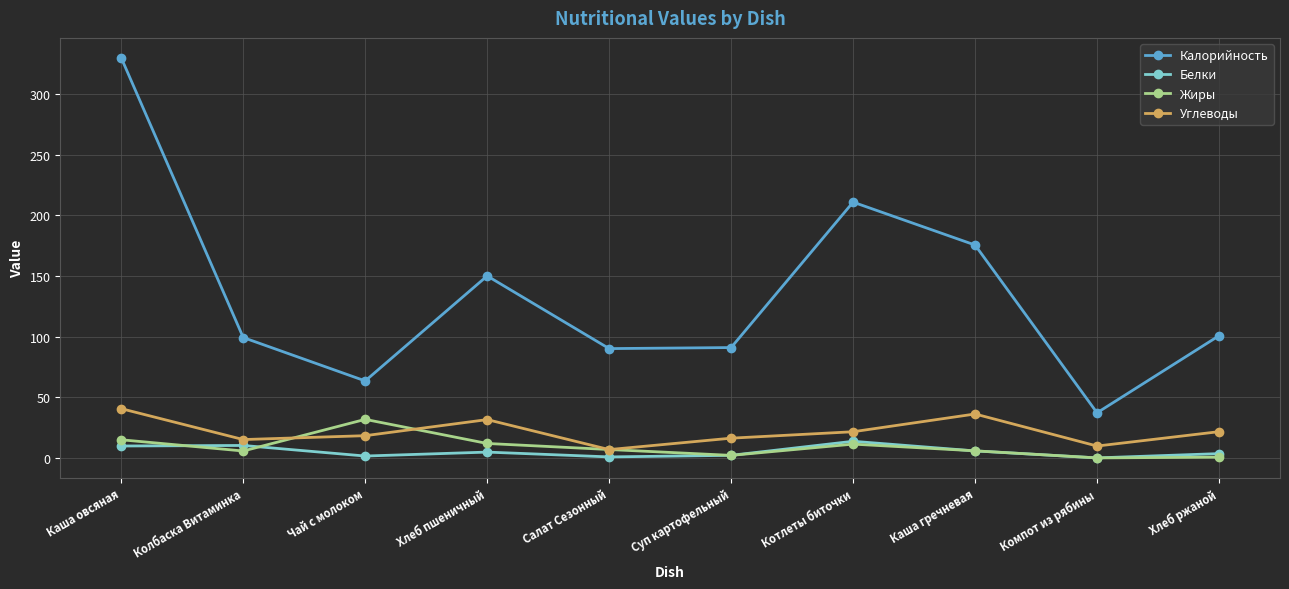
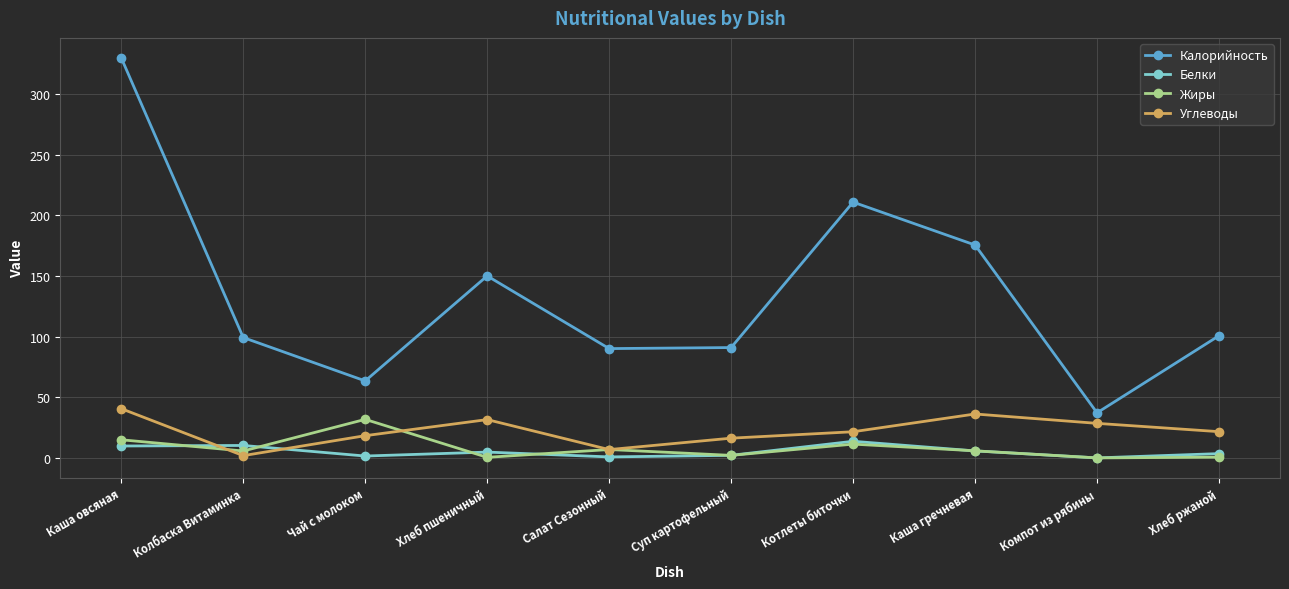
  {
    "Жиры": {
      "Каша овсяная": 15,
      "Колбаска Витаминка": 6,
      "Чай с молоком": 32,
-     "Хлеб пшеничный": 12,
+     "Хлеб пшеничный": 0,
      "Котлеты биточки": 11,
      "Хлеб ржаной": 1
    },
    "Углеводы": {
      "Каша овсяная": 41,
-     "Колбаска Витаминка": 15,
+     "Колбаска Витаминка": 2,
      "Чай с молоком": 18,
      "Хлеб пшеничный": 32,
      "Суп картофельный": 16,
      "Котлеты биточки": 22,
      "Каша гречневая": 36,
-     "Компот из рябины": 10,
+     "Компот из рябины": 28,
      "Хлеб ржаной": 22
    }
  }
